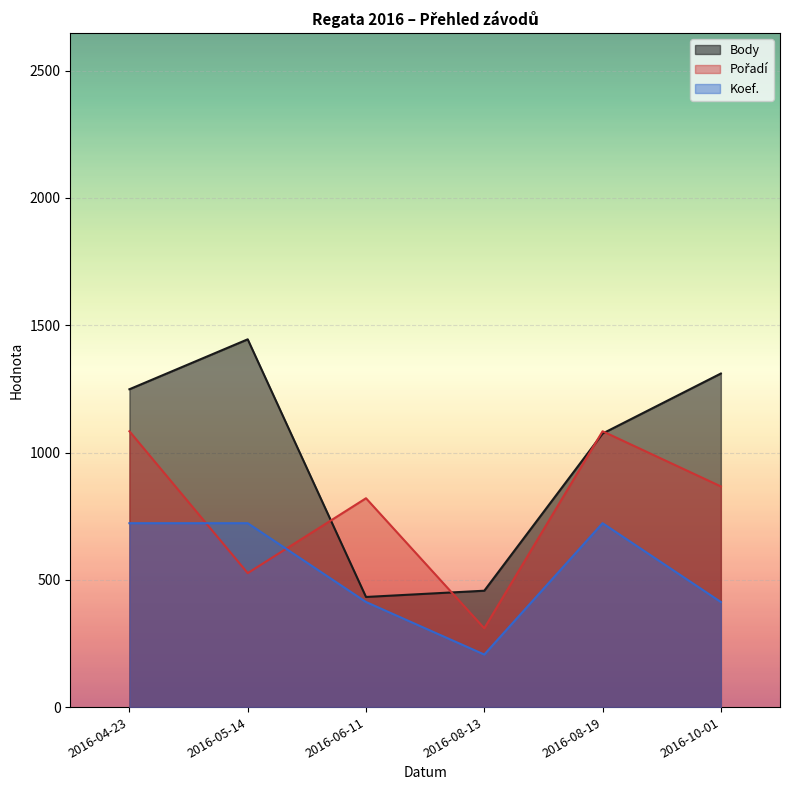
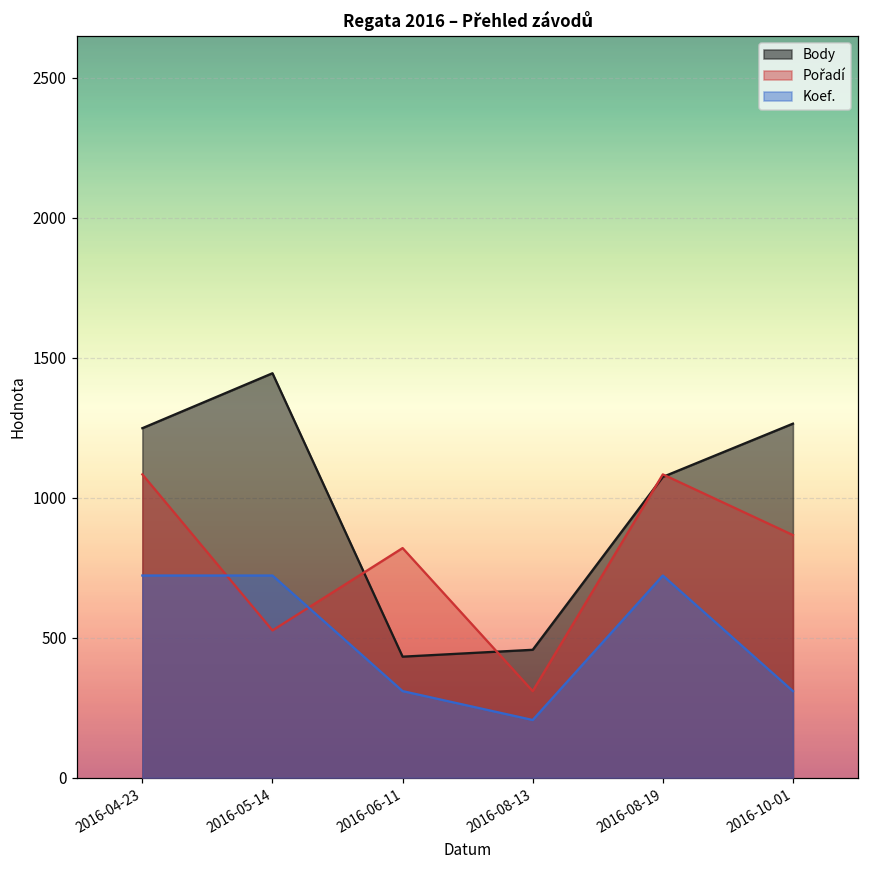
  {
    "Body": {
      "2016-04-23": 1250,
      "2016-05-14": 1440,
      "2016-06-11": 430,
      "2016-08-13": 460,
-     "2016-10-01": 1310
+     "2016-10-01": 1260
    },
    "Pořadí": {
      "2016-04-23": 1080,
      "2016-05-14": 530,
      "2016-06-11": 820,
      "2016-08-13": 310,
      "2016-10-01": 870
    },
    "Koef.": {
      "2016-04-23": 720,
      "2016-05-14": 720,
-     "2016-06-11": 410,
+     "2016-06-11": 310,
      "2016-08-13": 210,
      "2016-08-19": 720,
-     "2016-10-01": 410
+     "2016-10-01": 310
    }
  }
